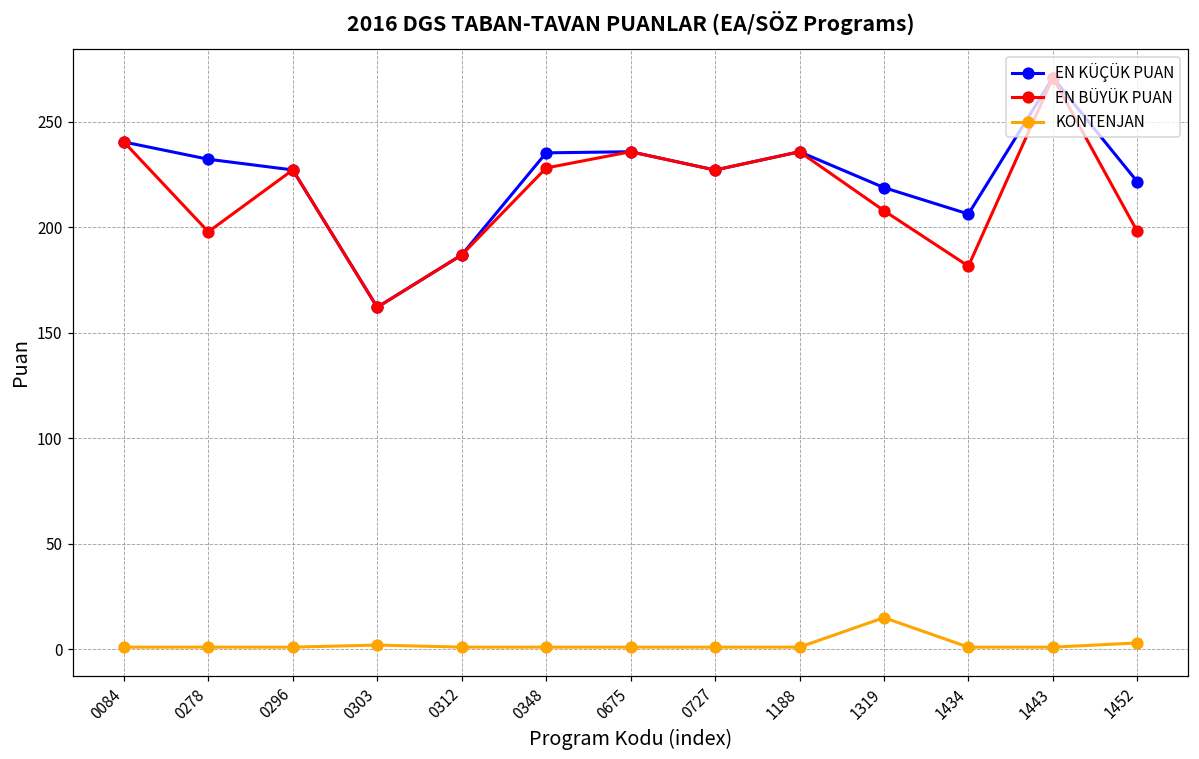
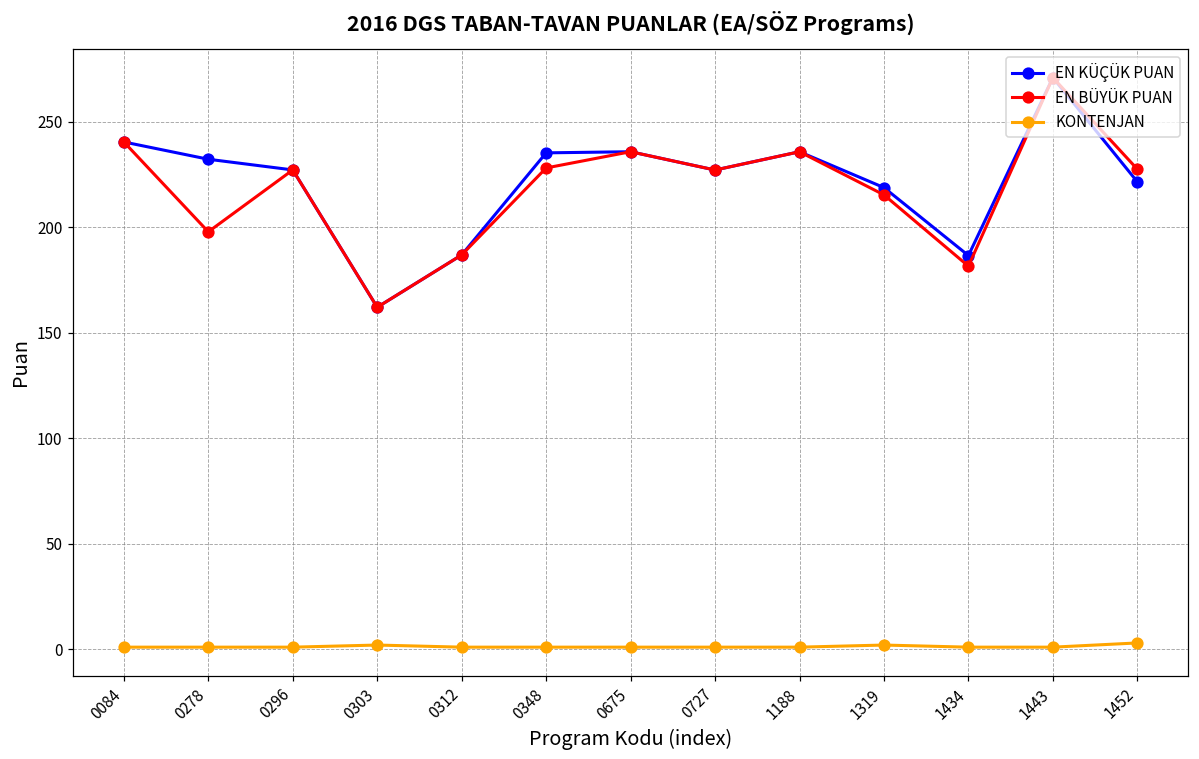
  {
    "EN KÜÇÜK PUAN": {
      "0278": 232,
      "0348": 235,
      "1319": 219,
-     "1434": 206,
+     "1434": 187,
      "1452": 222
    },
    "EN BÜYÜK PUAN": {
      "0278": 198,
      "0348": 228,
-     "1319": 208,
+     "1319": 215,
      "1434": 182,
-     "1452": 198
+     "1452": 228
    },
    "KONTENJAN": {
      "0084": 1,
      "0278": 1,
      "0296": 1,
      "0303": 2,
      "0312": 1,
      "0348": 1,
      "0675": 1,
      "0727": 1,
      "1188": 1,
-     "1319": 15,
+     "1319": 2,
      "1434": 1,
      "1443": 1,
      "1452": 3
    }
  }
